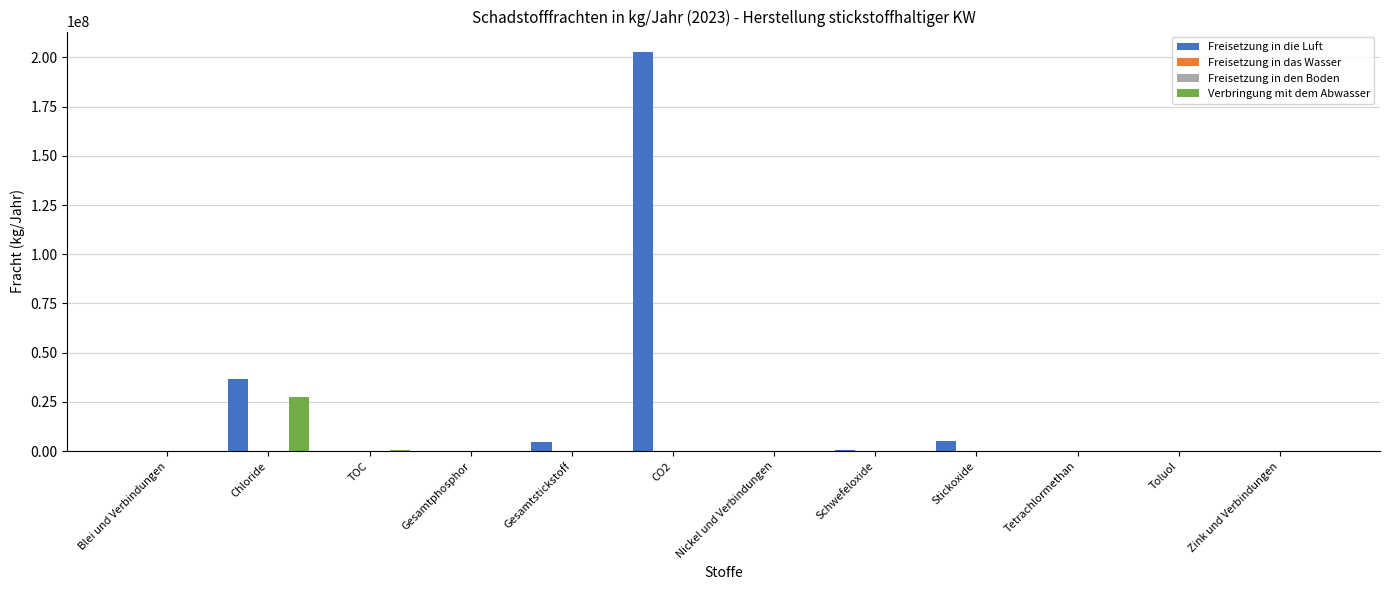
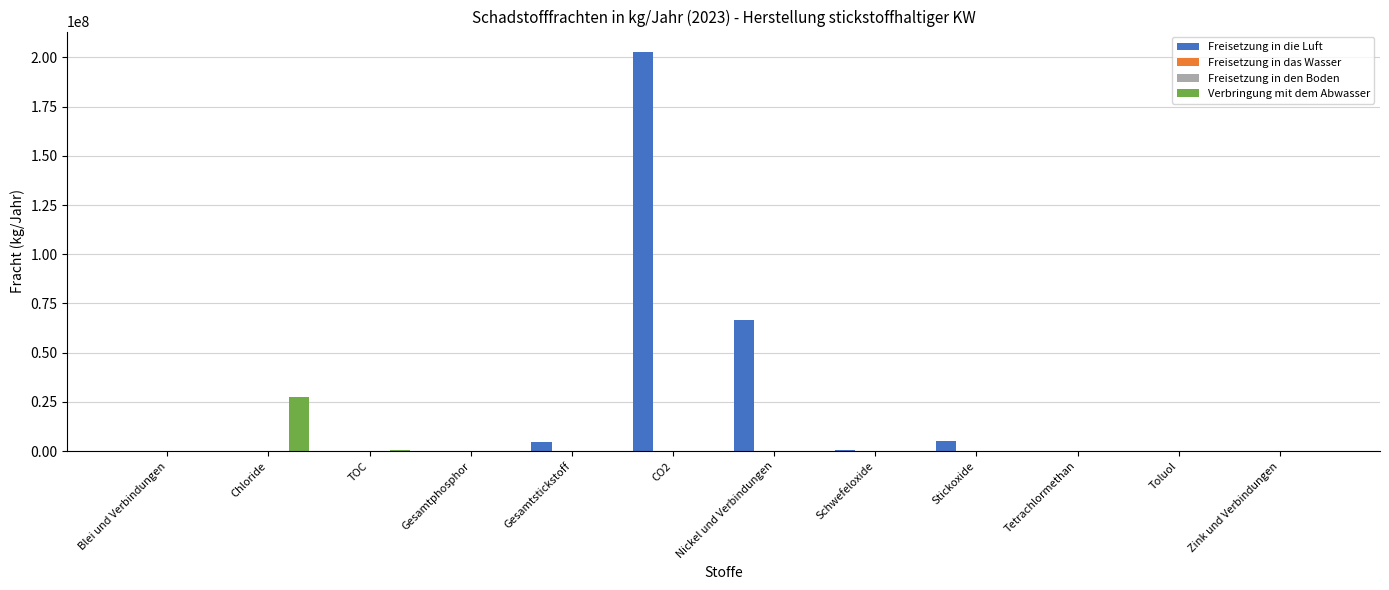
  {
    "Freisetzung in die Luft": {
      "Blei und Verbindungen": 0,
-     "Chloride": 36000000,
+     "Chloride": 0,
      "TOC": 0,
      "Gesamtphosphor": 0,
      "Gesamtstickstoff": 5000000,
      "CO2": 203000000,
-     "Nickel und Verbindungen": 0,
+     "Nickel und Verbindungen": 66000000,
      "Stickoxide": 5000000,
      "Toluol": 0,
      "Zink und Verbindungen": 0
    },
    "Freisetzung in das Wasser": {
      "Chloride": 0,
      "TOC": 0,
      "Gesamtphosphor": 0,
      "Gesamtstickstoff": 0,
      "CO2": 0,
      "Schwefeloxide": 0,
      "Stickoxide": 0,
      "Tetrachlormethan": 0,
      "Toluol": 0
    },
    "Freisetzung in den Boden": {
      "Blei und Verbindungen": 0,
      "Chloride": 0,
      "TOC": 0,
      "Gesamtphosphor": 0,
      "Gesamtstickstoff": 0,
      "CO2": 0,
      "Nickel und Verbindungen": 0,
      "Schwefeloxide": 0,
      "Stickoxide": 0,
      "Tetrachlormethan": 0,
      "Toluol": 0,
      "Zink und Verbindungen": 0
    },
    "Verbringung mit dem Abwasser": {
      "Blei und Verbindungen": 0,
      "Chloride": 28000000,
      "CO2": 0,
      "Schwefeloxide": 0,
      "Stickoxide": 0,
      "Tetrachlormethan": 0
    }
  }
